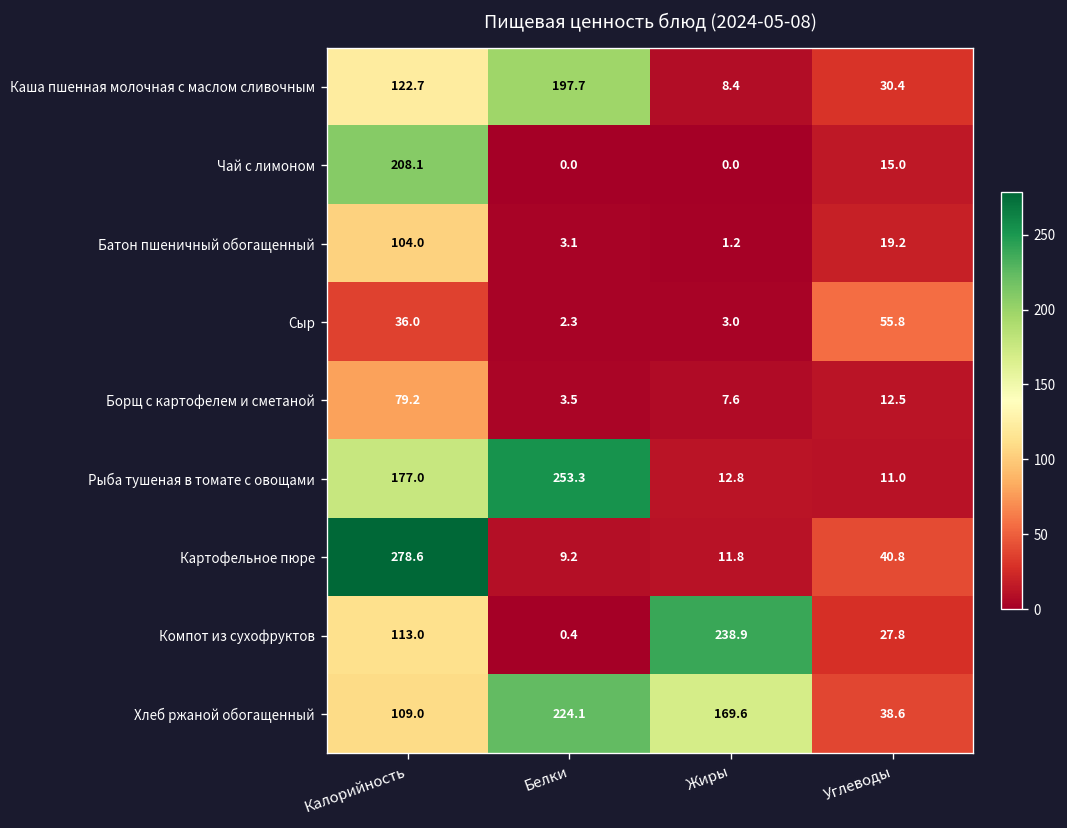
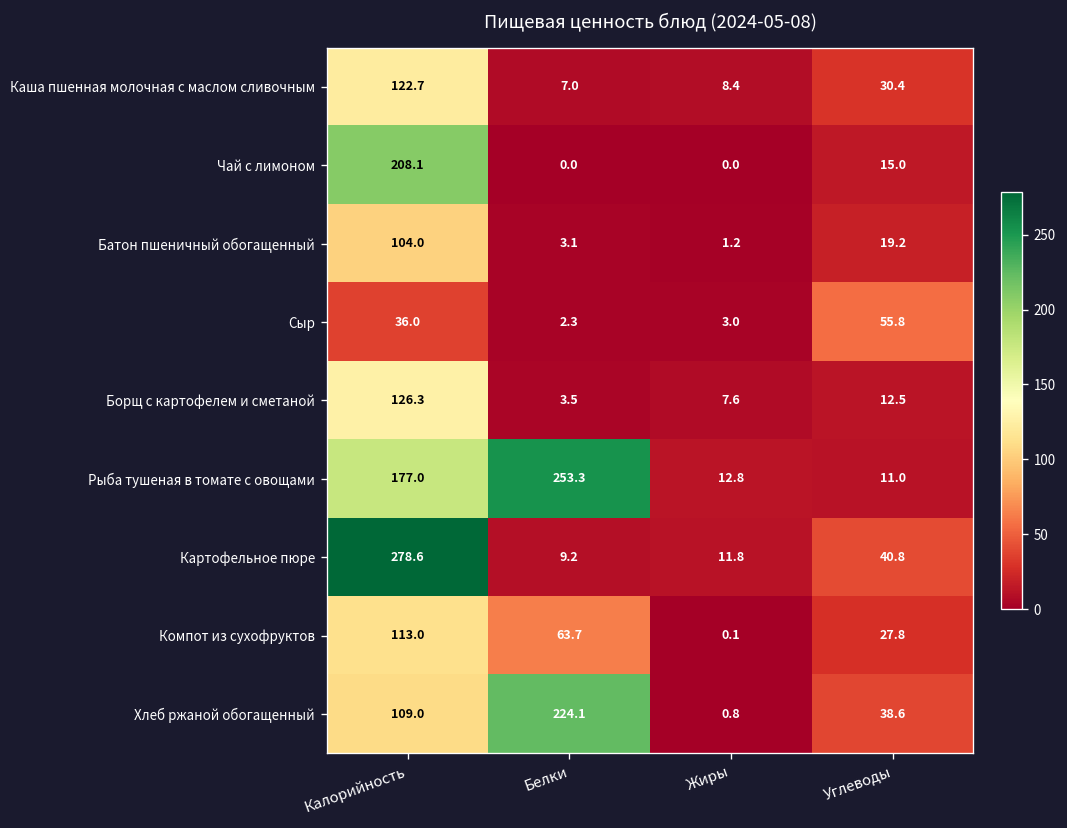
  {
    "Каша пшенная молочная с маслом сливочным": {
      "Калорийность": 122.7,
-     "Белки": 197.7,
+     "Белки": 7.0,
      "Жиры": 8.4,
      "Углеводы": 30.4
    },
    "Чай с лимоном": {
      "Калорийность": 208.1,
      "Белки": 0.0,
      "Жиры": 0.0,
      "Углеводы": 15.0
    },
    "Батон пшеничный обогащенный": {
      "Калорийность": 104.0,
      "Белки": 3.1,
      "Жиры": 1.2,
      "Углеводы": 19.2
    },
    "Сыр": {
      "Калорийность": 36.0,
      "Белки": 2.3,
      "Жиры": 3.0,
      "Углеводы": 55.8
    },
    "Борщ с картофелем и сметаной": {
-     "Калорийность": 79.2,
+     "Калорийность": 126.3,
      "Белки": 3.5,
      "Жиры": 7.6,
      "Углеводы": 12.5
    },
    "Рыба тушеная в томате с овощами": {
      "Калорийность": 177.0,
      "Белки": 253.3,
      "Жиры": 12.8,
      "Углеводы": 11.0
    },
    "Картофельное пюре": {
      "Калорийность": 278.6,
      "Белки": 9.2,
      "Жиры": 11.8,
      "Углеводы": 40.8
    },
    "Компот из сухофруктов": {
      "Калорийность": 113.0,
-     "Белки": 0.4,
-     "Жиры": 238.9,
+     "Белки": 63.7,
+     "Жиры": 0.1,
      "Углеводы": 27.8
    },
    "Хлеб ржаной обогащенный": {
      "Калорийность": 109.0,
      "Белки": 224.1,
-     "Жиры": 169.6,
+     "Жиры": 0.8,
      "Углеводы": 38.6
    }
  }
